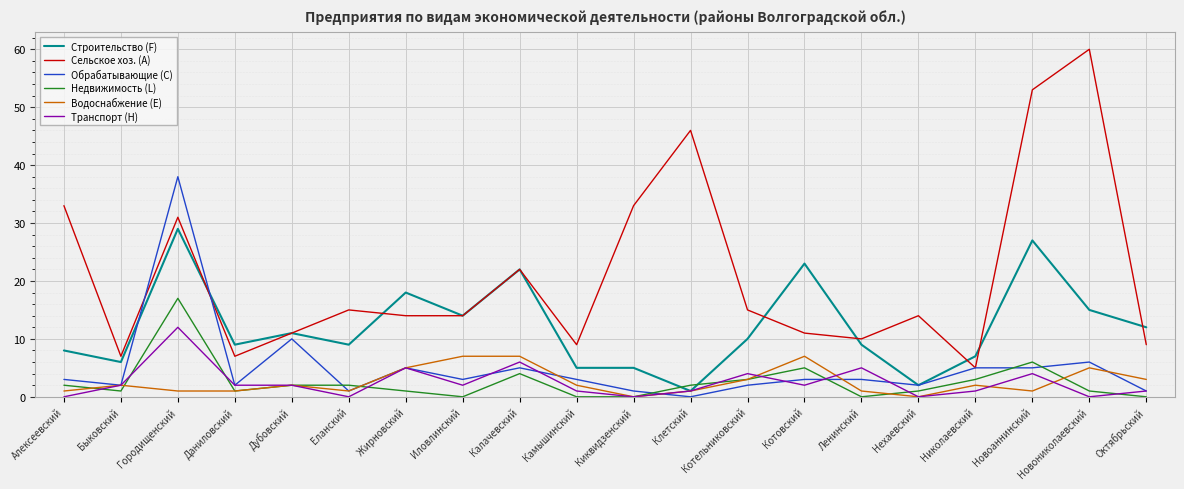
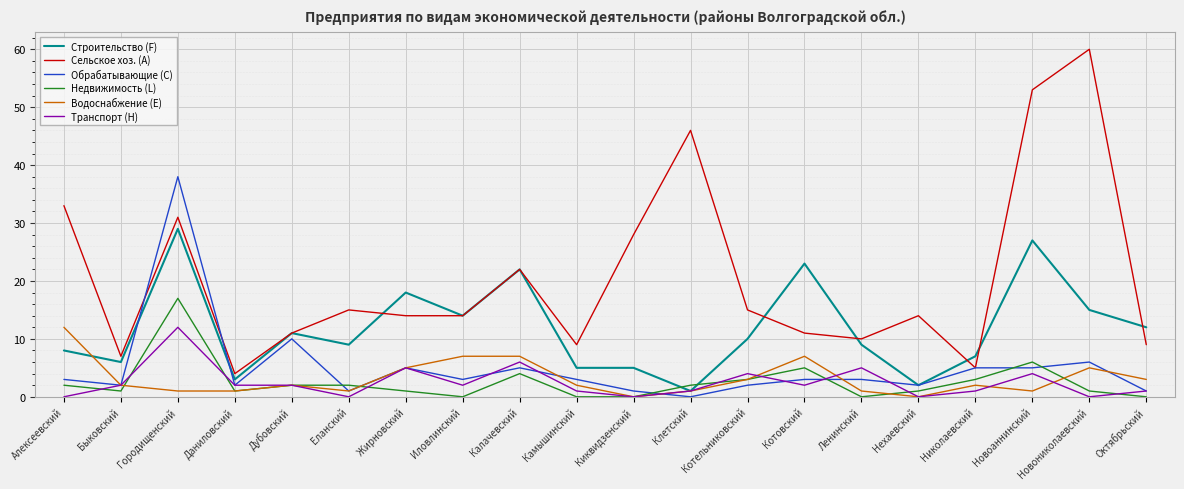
  {
    "Строительство (F)": {
      "Алексеевский": 8,
      "Быковский": 6,
      "Городищенский": 29,
-     "Даниловский": 9,
+     "Даниловский": 3,
      "Еланский": 9,
      "Жирновский": 18,
      "Камышинский": 5,
      "Киквидзенский": 5,
      "Котельниковский": 10,
      "Котовский": 23,
      "Ленинский": 9,
      "Николаевский": 7,
      "Новоаннинский": 27,
      "Новониколаевский": 15,
      "Октябрьский": 12
    },
    "Сельское хоз. (A)": {
      "Алексеевский": 33,
      "Быковский": 7,
      "Городищенский": 31,
-     "Даниловский": 7,
+     "Даниловский": 4,
      "Еланский": 15,
      "Жирновский": 14,
      "Камышинский": 9,
-     "Киквидзенский": 33,
+     "Киквидзенский": 28,
      "Клетский": 46,
      "Котельниковский": 15,
      "Котовский": 11,
      "Ленинский": 10,
      "Нехаевский": 14,
      "Новоаннинский": 53,
      "Новониколаевский": 60,
      "Октябрьский": 9
    },
    "Обрабатывающие (C)": {
      "Алексеевский": 3,
      "Городищенский": 38,
      "Дубовский": 10,
      "Иловлинский": 3,
      "Калачевский": 5,
      "Камышинский": 3,
      "Киквидзенский": 1,
      "Клетский": 0,
      "Котельниковский": 2,
      "Котовский": 3,
      "Ленинский": 3,
      "Новоаннинский": 5,
      "Новониколаевский": 6
    },
    "Недвижимость (L)": {
      "Алексеевский": 2,
      "Быковский": 1,
      "Городищенский": 17,
      "Еланский": 2,
      "Жирновский": 1,
      "Иловлинский": 0,
      "Калачевский": 4,
      "Камышинский": 0,
      "Клетский": 2,
      "Котовский": 5,
      "Ленинский": 0,
      "Нехаевский": 1,
      "Николаевский": 3,
      "Новоаннинский": 6,
      "Новониколаевский": 1,
      "Октябрьский": 0
    },
    "Водоснабжение (E)": {
-     "Алексеевский": 1,
+     "Алексеевский": 12,
      "Городищенский": 1,
      "Иловлинский": 7,
      "Калачевский": 7,
      "Камышинский": 2,
      "Котовский": 7,
      "Ленинский": 1,
      "Николаевский": 2,
      "Новоаннинский": 1,
      "Новониколаевский": 5,
      "Октябрьский": 3
    },
    "Транспорт (H)": {
      "Алексеевский": 0,
      "Городищенский": 12,
      "Еланский": 0,
      "Иловлинский": 2,
      "Калачевский": 6,
      "Камышинский": 1,
      "Котельниковский": 4,
      "Котовский": 2,
      "Ленинский": 5,
      "Николаевский": 1,
      "Новоаннинский": 4,
      "Новониколаевский": 0
    }
  }
